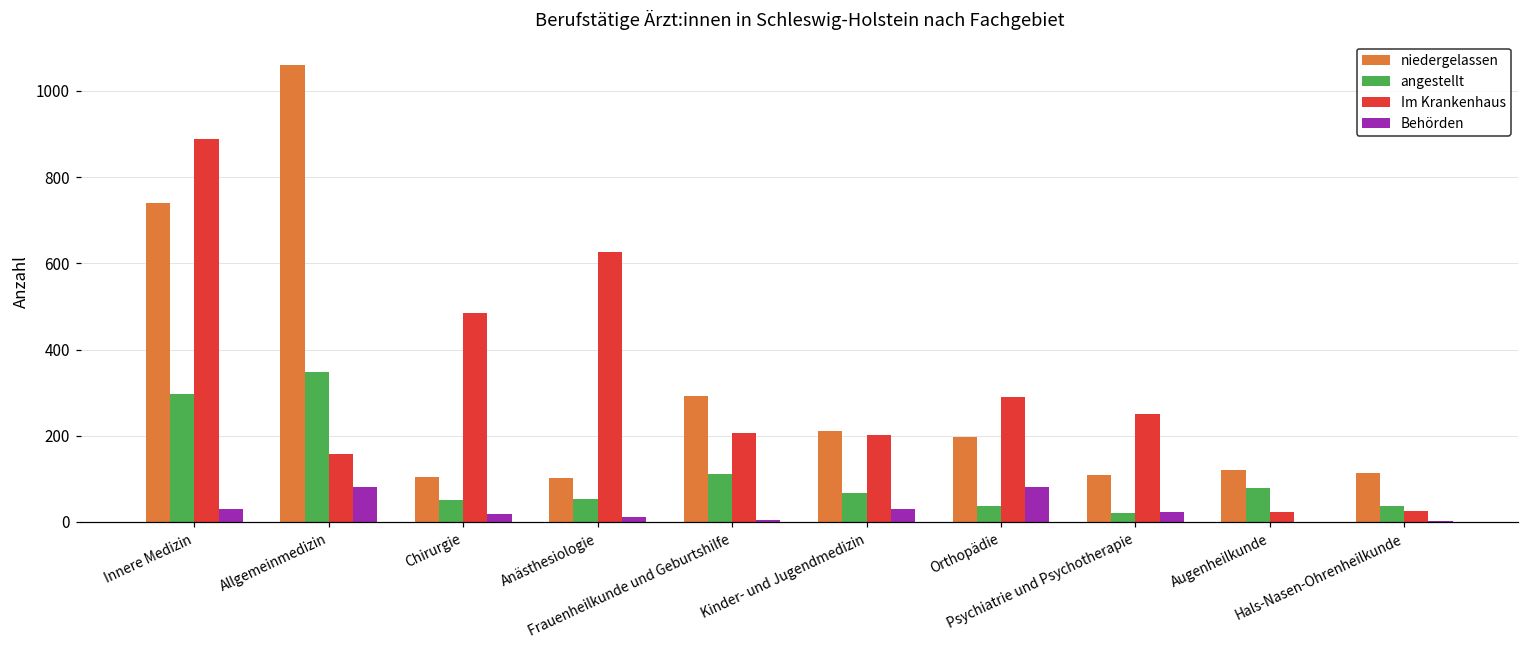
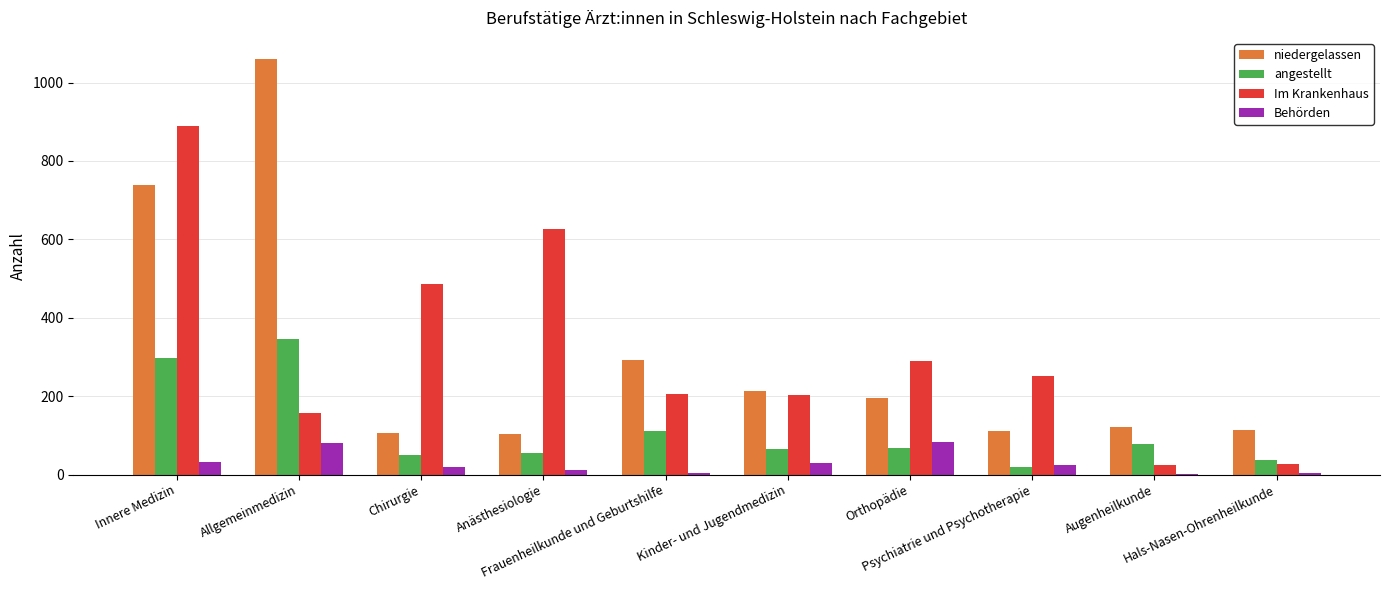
  {
    "niedergelassen": {
      "Innere Medizin": 740,
      "Allgemeinmedizin": 1060,
      "Chirurgie": 110,
      "Anästhesiologie": 100,
      "Frauenheilkunde und Geburtshilfe": 290,
      "Kinder- und Jugendmedizin": 210,
      "Orthopädie": 200,
      "Psychiatrie und Psychotherapie": 110,
      "Augenheilkunde": 120,
      "Hals-Nasen-Ohrenheilkunde": 110
    },
    "angestellt": {
      "Innere Medizin": 300,
      "Allgemeinmedizin": 350,
      "Chirurgie": 50,
      "Anästhesiologie": 50,
      "Frauenheilkunde und Geburtshilfe": 110,
      "Kinder- und Jugendmedizin": 70,
-     "Orthopädie": 40,
+     "Orthopädie": 70,
      "Psychiatrie und Psychotherapie": 20,
      "Augenheilkunde": 80,
      "Hals-Nasen-Ohrenheilkunde": 40
    },
    "Im Krankenhaus": {
      "Innere Medizin": 890,
      "Allgemeinmedizin": 160,
      "Chirurgie": 490,
      "Anästhesiologie": 630,
      "Frauenheilkunde und Geburtshilfe": 210,
      "Kinder- und Jugendmedizin": 200,
      "Orthopädie": 290,
      "Psychiatrie und Psychotherapie": 250,
      "Augenheilkunde": 20,
      "Hals-Nasen-Ohrenheilkunde": 30
    },
    "Behörden": {
      "Innere Medizin": 30,
      "Allgemeinmedizin": 80,
      "Chirurgie": 20,
      "Anästhesiologie": 10,
      "Kinder- und Jugendmedizin": 30,
      "Orthopädie": 80,
      "Psychiatrie und Psychotherapie": 20
    }
  }
